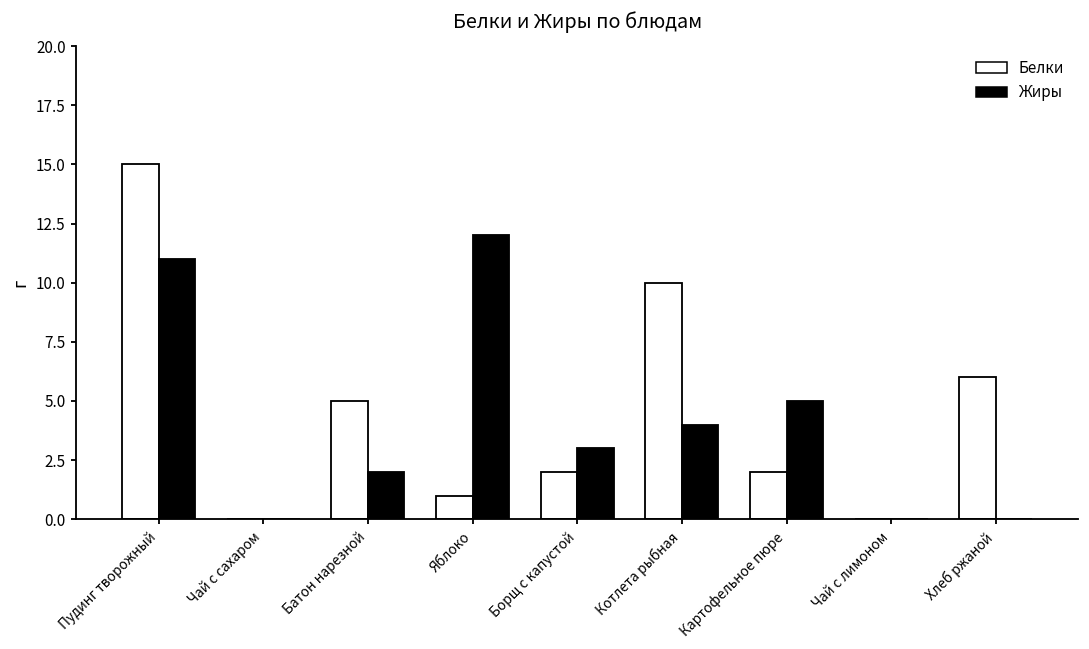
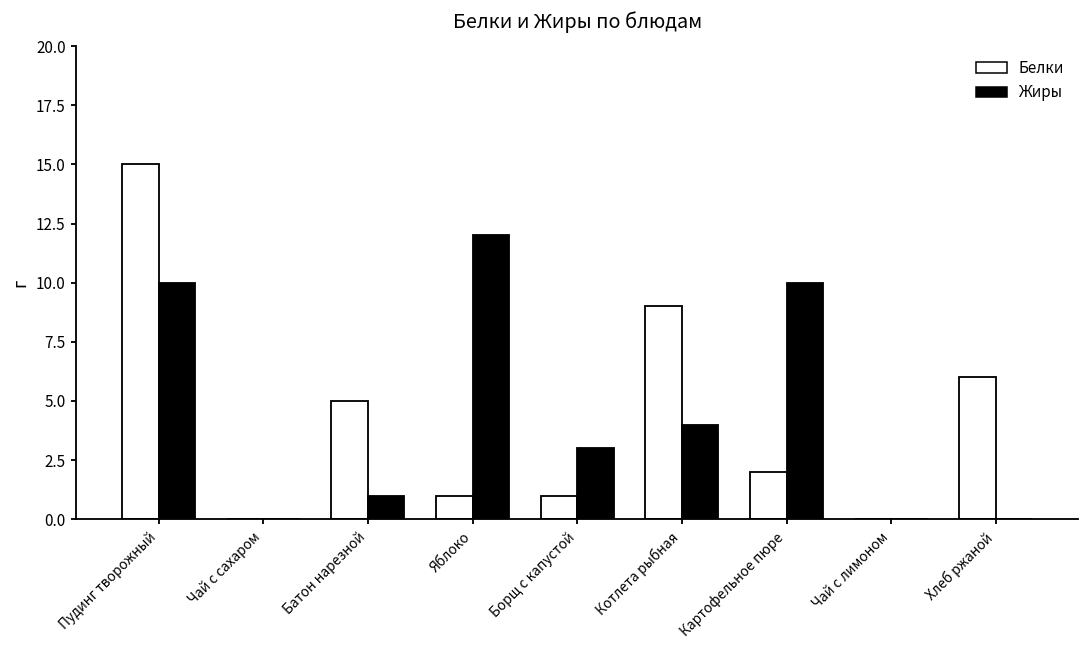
  {
    "Белки": {
      "Пудинг творожный": 15,
      "Чай с сахаром": 0,
      "Батон нарезной": 5,
      "Яблоко": 1,
-     "Борщ с капустой": 2,
-     "Котлета рыбная": 10,
+     "Борщ с капустой": 1,
+     "Котлета рыбная": 9,
      "Картофельное пюре": 2,
      "Чай с лимоном": 0,
      "Хлеб ржаной": 6
    },
    "Жиры": {
-     "Пудинг творожный": 11,
+     "Пудинг творожный": 10,
      "Чай с сахаром": 0,
-     "Батон нарезной": 2,
+     "Батон нарезной": 1,
      "Яблоко": 12,
      "Борщ с капустой": 3,
      "Котлета рыбная": 4,
-     "Картофельное пюре": 5,
+     "Картофельное пюре": 10,
      "Чай с лимоном": 0,
      "Хлеб ржаной": 0
    }
  }
